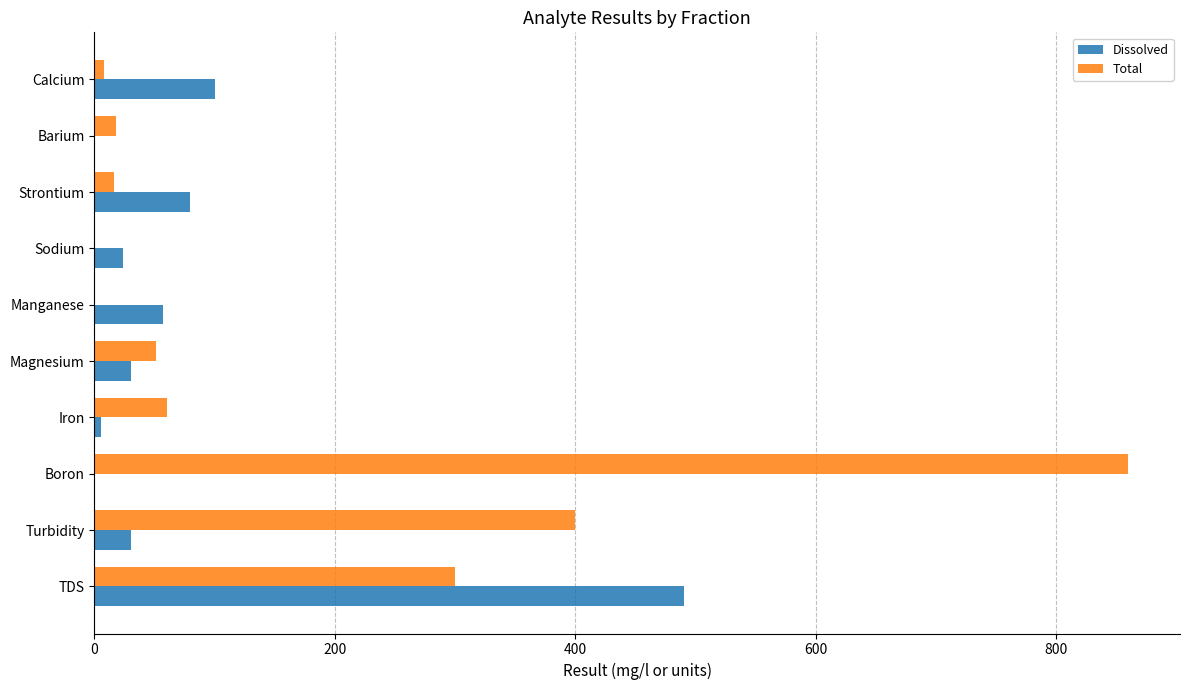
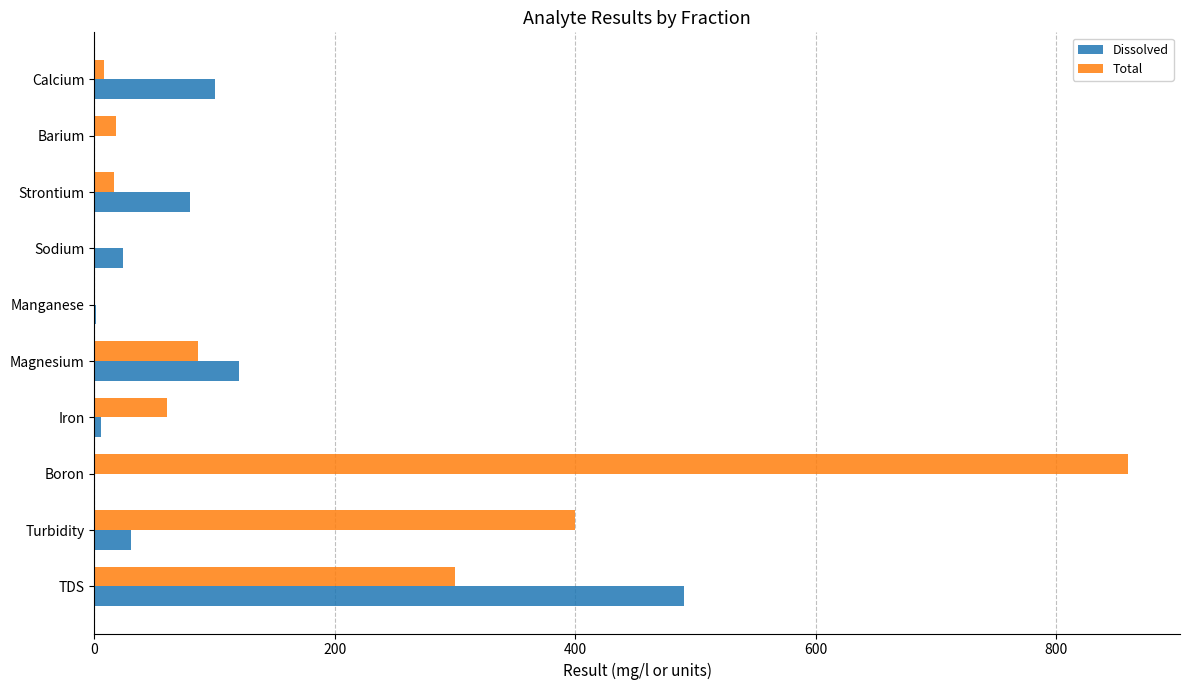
  {
    "Dissolved": {
      "Calcium": 100,
      "Strontium": 80,
      "Sodium": 24,
-     "Manganese": 57,
-     "Magnesium": 30,
+     "Manganese": 1,
+     "Magnesium": 120,
      "Iron": 6,
      "Turbidity": 30,
      "TDS": 490
    },
    "Total": {
      "Calcium": 8,
      "Barium": 18,
      "Strontium": 17,
-     "Magnesium": 51,
+     "Magnesium": 86,
      "Iron": 60,
      "Boron": 860,
      "Turbidity": 400,
      "TDS": 300
    }
  }
